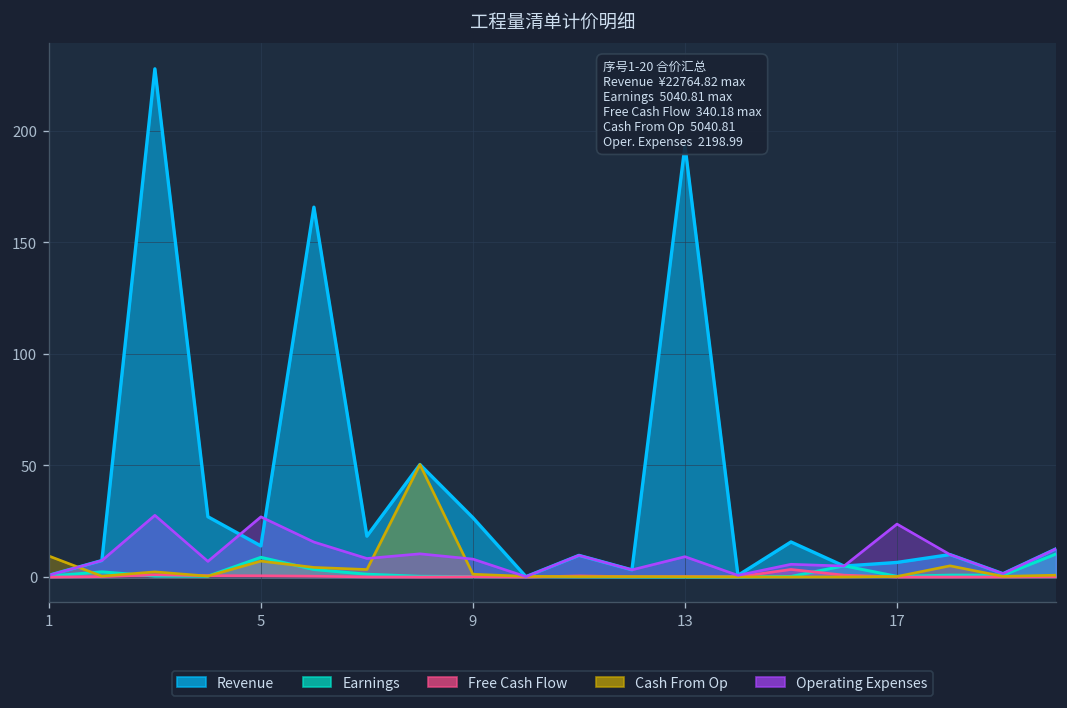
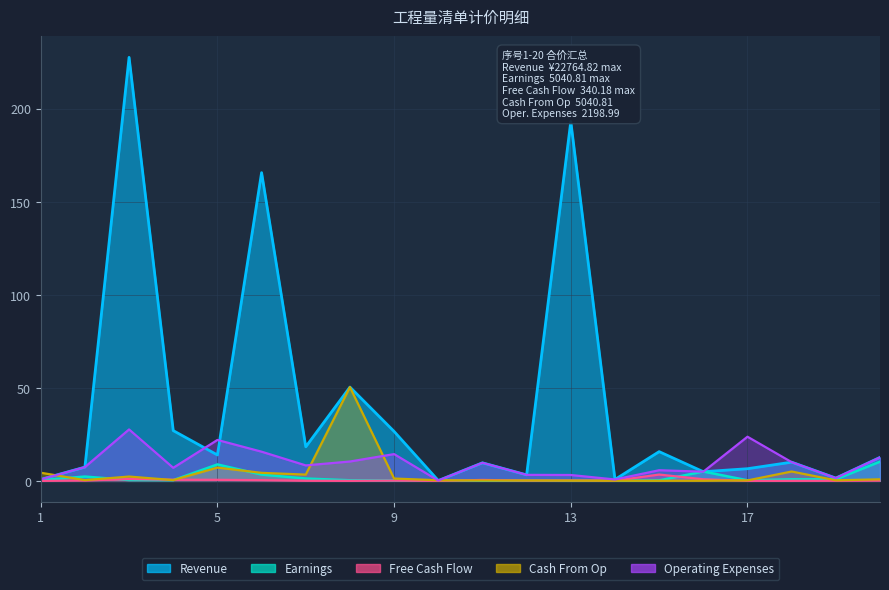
  {
    "Revenue": {
      "5": 14,
      "9": 27,
      "17": 7
    },
    "Earnings": {
      "5": 9
    },
    "Free Cash Flow": {
      "5": 1
    },
    "Cash From Op": {
-     "1": 9,
+     "1": 4,
      "5": 7
    },
    "Operating Expenses": {
-     "5": 27,
-     "9": 8,
-     "13": 9,
+     "5": 22,
+     "9": 14,
+     "13": 3,
      "17": 24
    }
  }
